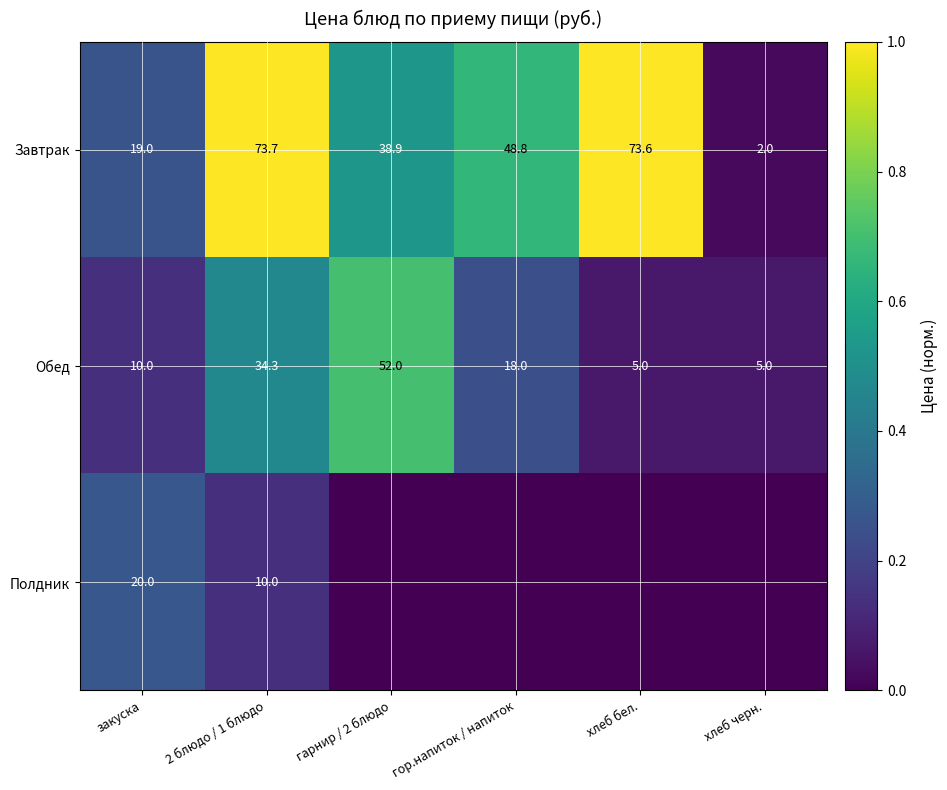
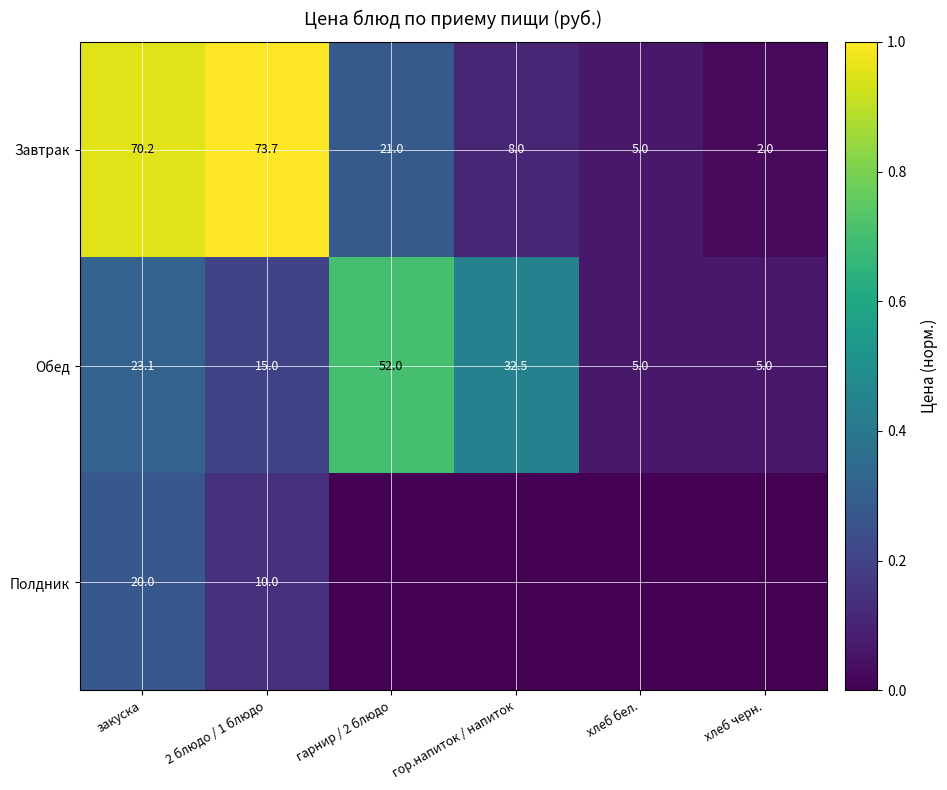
  {
    "Завтрак": {
-     "закуска": 19.0,
+     "закуска": 70.2,
      "2 блюдо / 1 блюдо": 73.7,
-     "гарнир / 2 блюдо": 38.9,
-     "гор.напиток / напиток": 48.8,
-     "хлеб бел.": 73.6,
+     "гарнир / 2 блюдо": 21.0,
+     "гор.напиток / напиток": 8.0,
+     "хлеб бел.": 5.0,
      "хлеб черн.": 2.0
    },
    "Обед": {
-     "закуска": 10.0,
-     "2 блюдо / 1 блюдо": 34.3,
+     "закуска": 23.1,
+     "2 блюдо / 1 блюдо": 15.0,
      "гарнир / 2 блюдо": 52.0,
-     "гор.напиток / напиток": 18.0,
+     "гор.напиток / напиток": 32.5,
      "хлеб бел.": 5.0,
      "хлеб черн.": 5.0
    },
    "Полдник": {
      "закуска": 20.0,
      "2 блюдо / 1 блюдо": 10.0
    }
  }
